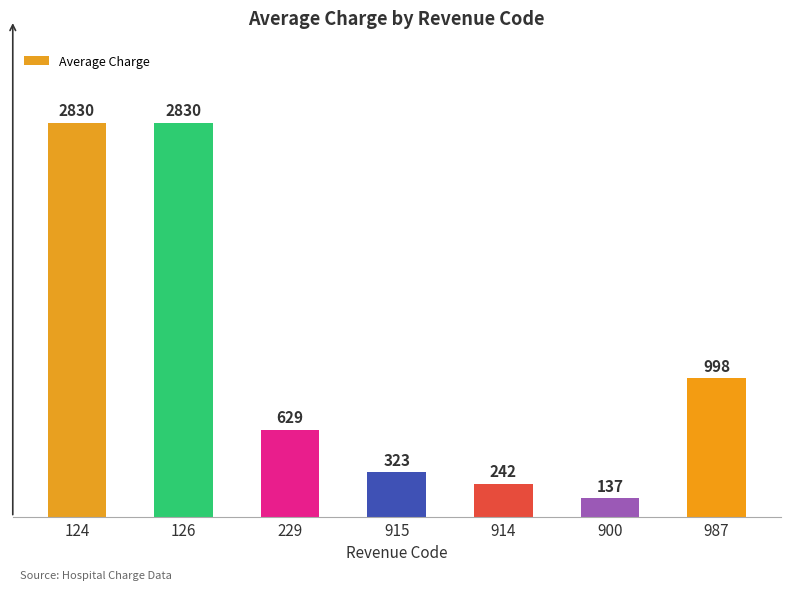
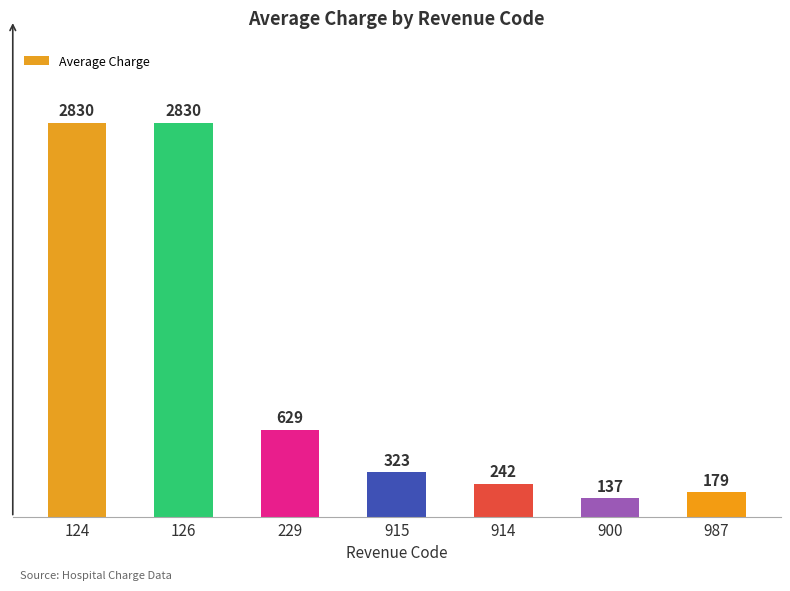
  {
    "124": 2830,
    "126": 2830,
    "229": 629,
    "915": 323,
    "914": 242,
    "900": 137,
-   "987": 998
+   "987": 179
  }
